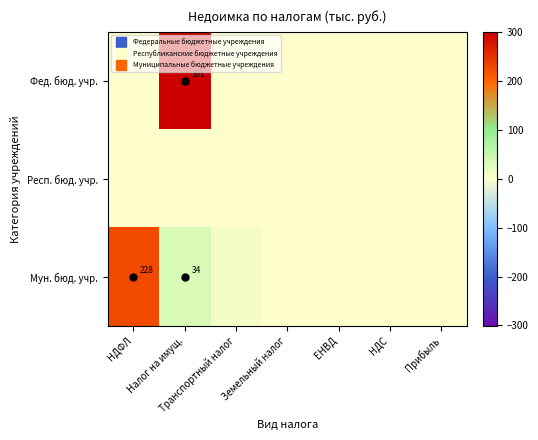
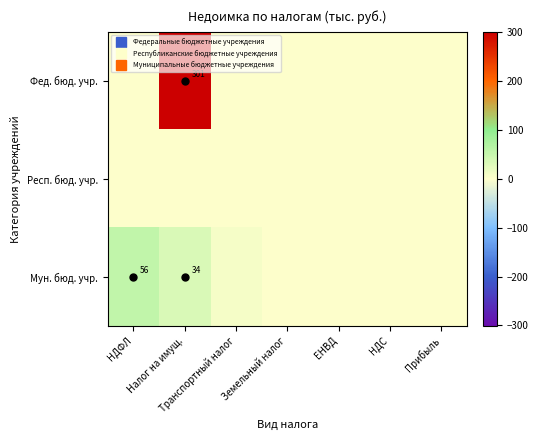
  {
    "Мун. бюд. учр.": {
-     "НДФЛ": 228,
+     "НДФЛ": 56,
      "Налог на имущ.": 34
    }
  }
